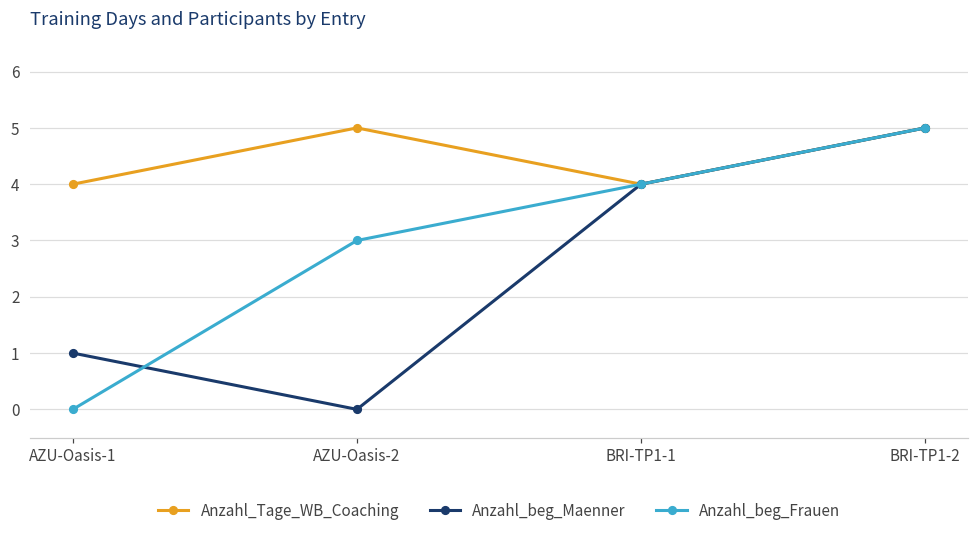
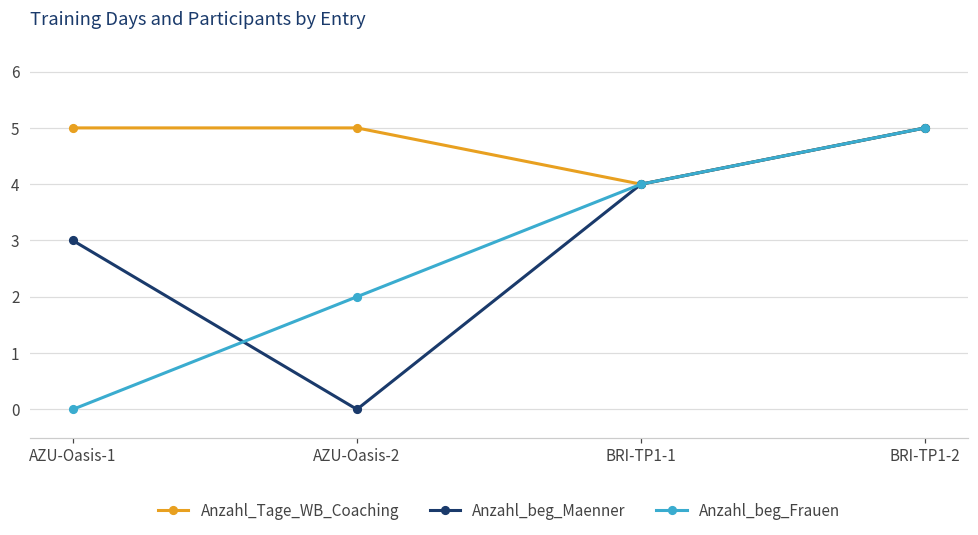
  {
    "Anzahl_Tage_WB_Coaching": {
-     "AZU-Oasis-1": 4,
+     "AZU-Oasis-1": 5,
      "AZU-Oasis-2": 5
    },
    "Anzahl_beg_Maenner": {
-     "AZU-Oasis-1": 1,
+     "AZU-Oasis-1": 3,
      "AZU-Oasis-2": 0
    },
    "Anzahl_beg_Frauen": {
      "AZU-Oasis-1": 0,
-     "AZU-Oasis-2": 3
+     "AZU-Oasis-2": 2
    }
  }
